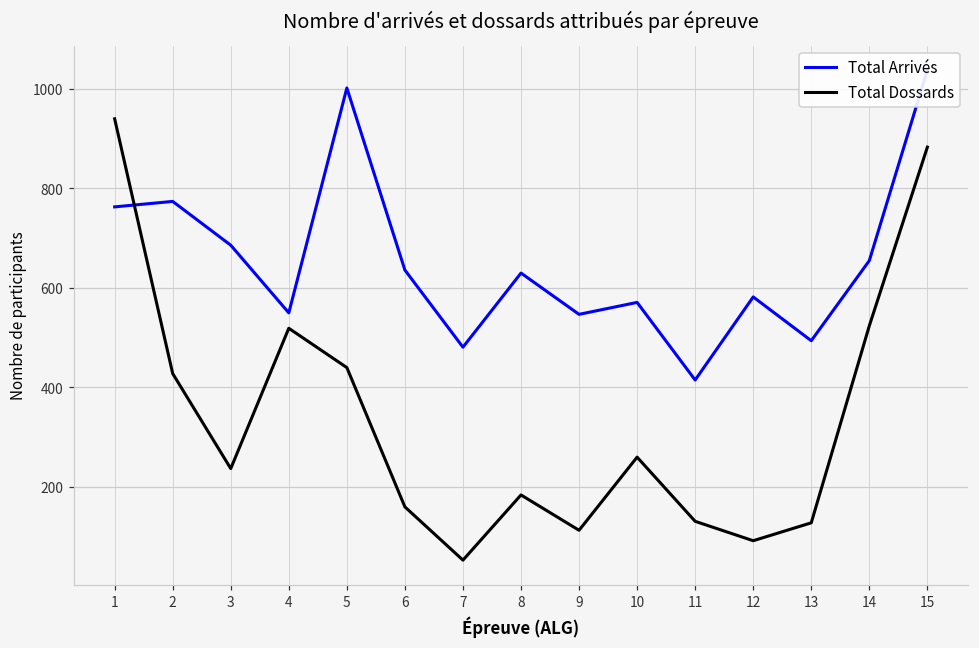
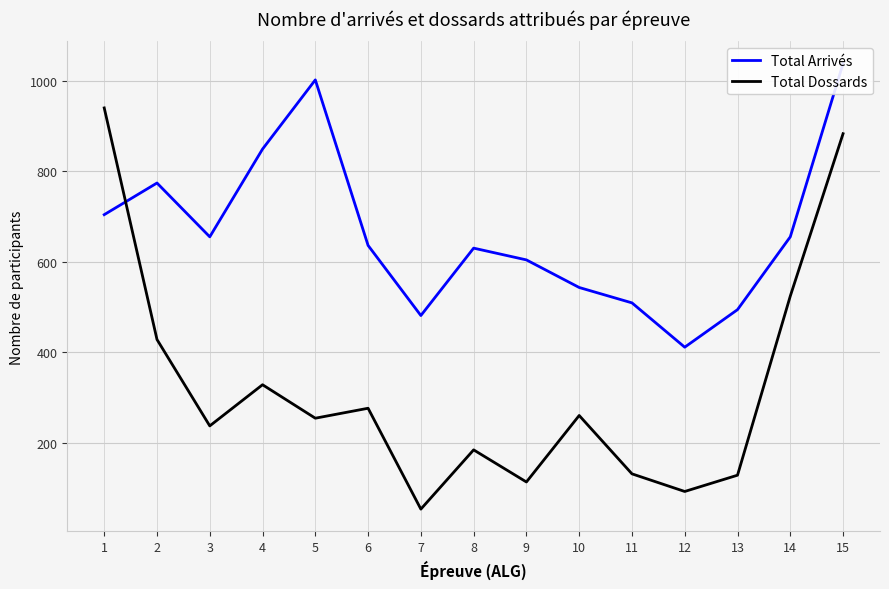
  {
    "Total Arrivés": {
-     "1": 760,
+     "1": 700,
      "2": 770,
-     "3": 690,
-     "4": 550,
+     "3": 660,
+     "4": 850,
      "5": 1000,
      "6": 640,
      "7": 480,
      "8": 630,
-     "9": 550,
-     "10": 570,
-     "11": 420,
-     "12": 580,
+     "9": 600,
+     "10": 540,
+     "11": 510,
+     "12": 410,
      "13": 490,
      "14": 660
    },
    "Total Dossards": {
      "1": 940,
      "2": 430,
      "3": 240,
-     "4": 520,
-     "5": 440,
-     "6": 160,
+     "4": 330,
+     "5": 250,
+     "6": 280,
      "7": 50,
      "8": 180,
      "9": 110,
      "10": 260,
      "11": 130,
      "12": 90,
      "13": 130,
      "14": 520,
      "15": 880
    }
  }
